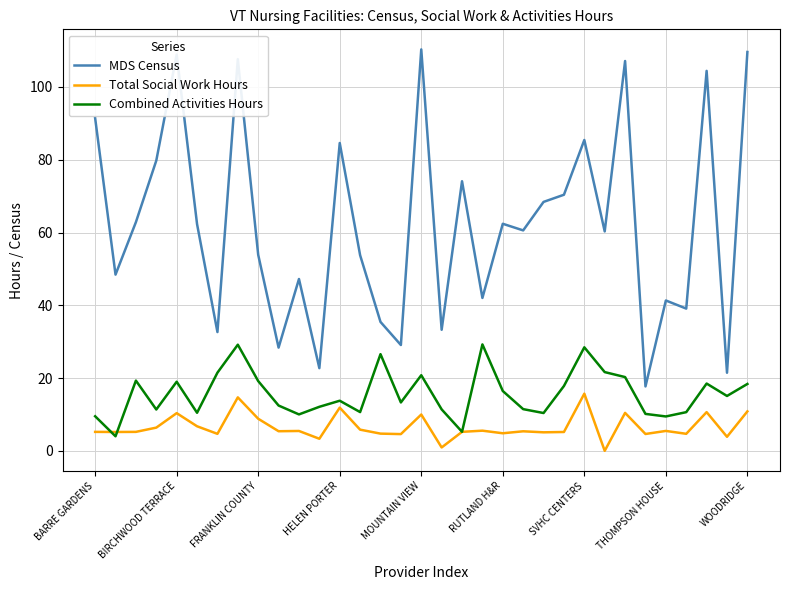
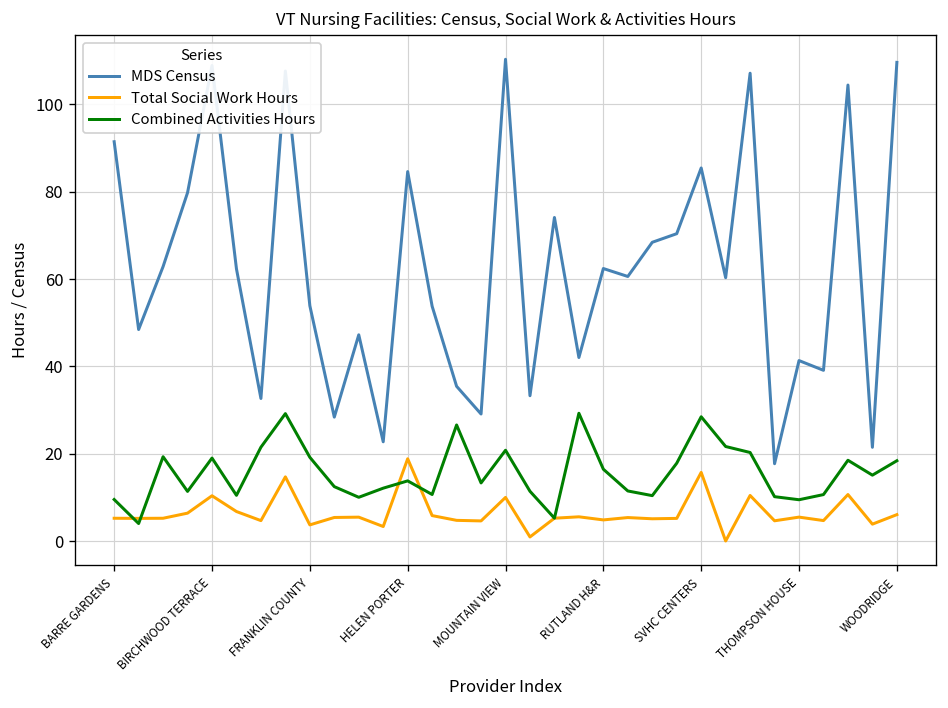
  {
    "MDS Census": {
      "BARRE GARDENS": 91,
      "FRANKLIN COUNTY": 54,
      "HELEN PORTER": 85,
      "MOUNTAIN VIEW": 110,
      "RUTLAND H&R": 62,
      "SVHC CENTERS": 85,
      "THOMPSON HOUSE": 41,
      "WOODRIDGE": 110
    },
    "Total Social Work Hours": {
      "BARRE GARDENS": 5,
      "BIRCHWOOD TERRACE": 10,
-     "FRANKLIN COUNTY": 9,
-     "HELEN PORTER": 12,
+     "FRANKLIN COUNTY": 4,
+     "HELEN PORTER": 19,
      "MOUNTAIN VIEW": 10,
      "RUTLAND H&R": 5,
      "SVHC CENTERS": 16,
      "THOMPSON HOUSE": 5,
-     "WOODRIDGE": 11
+     "WOODRIDGE": 6
    },
    "Combined Activities Hours": {
      "BARRE GARDENS": 10,
      "BIRCHWOOD TERRACE": 19,
      "FRANKLIN COUNTY": 19,
      "HELEN PORTER": 14,
      "MOUNTAIN VIEW": 21,
      "RUTLAND H&R": 16,
      "SVHC CENTERS": 28,
      "THOMPSON HOUSE": 9,
      "WOODRIDGE": 18
    }
  }
